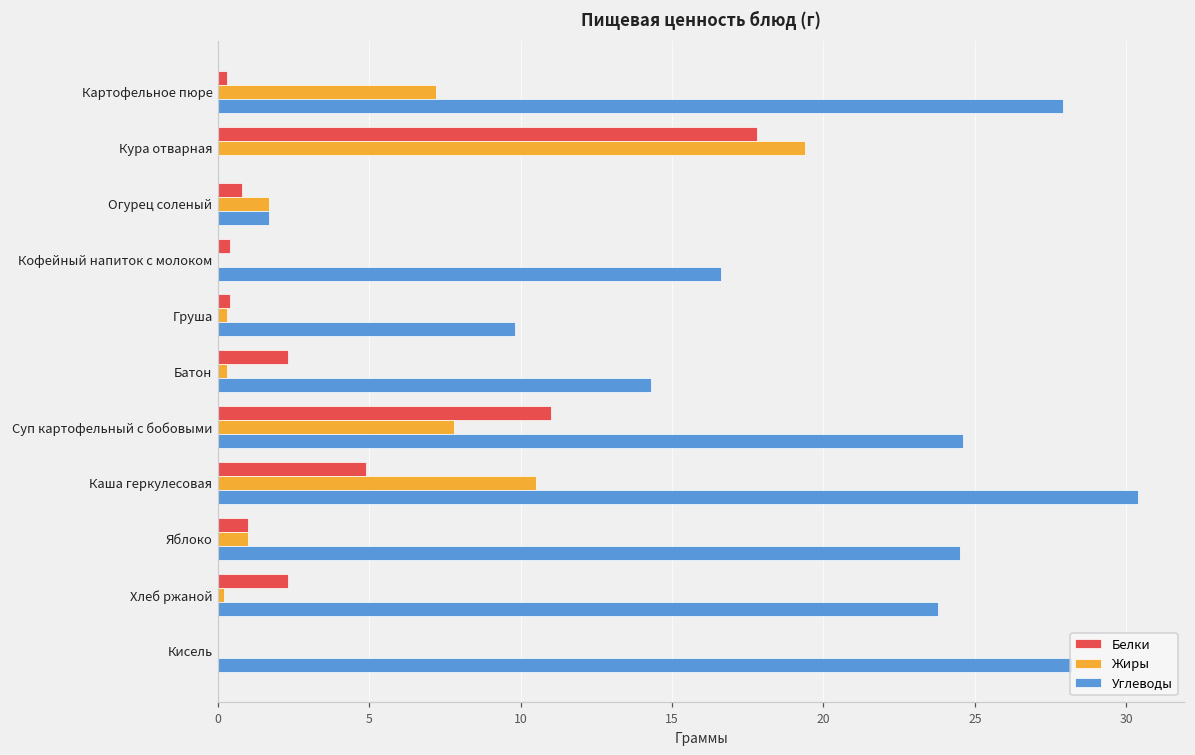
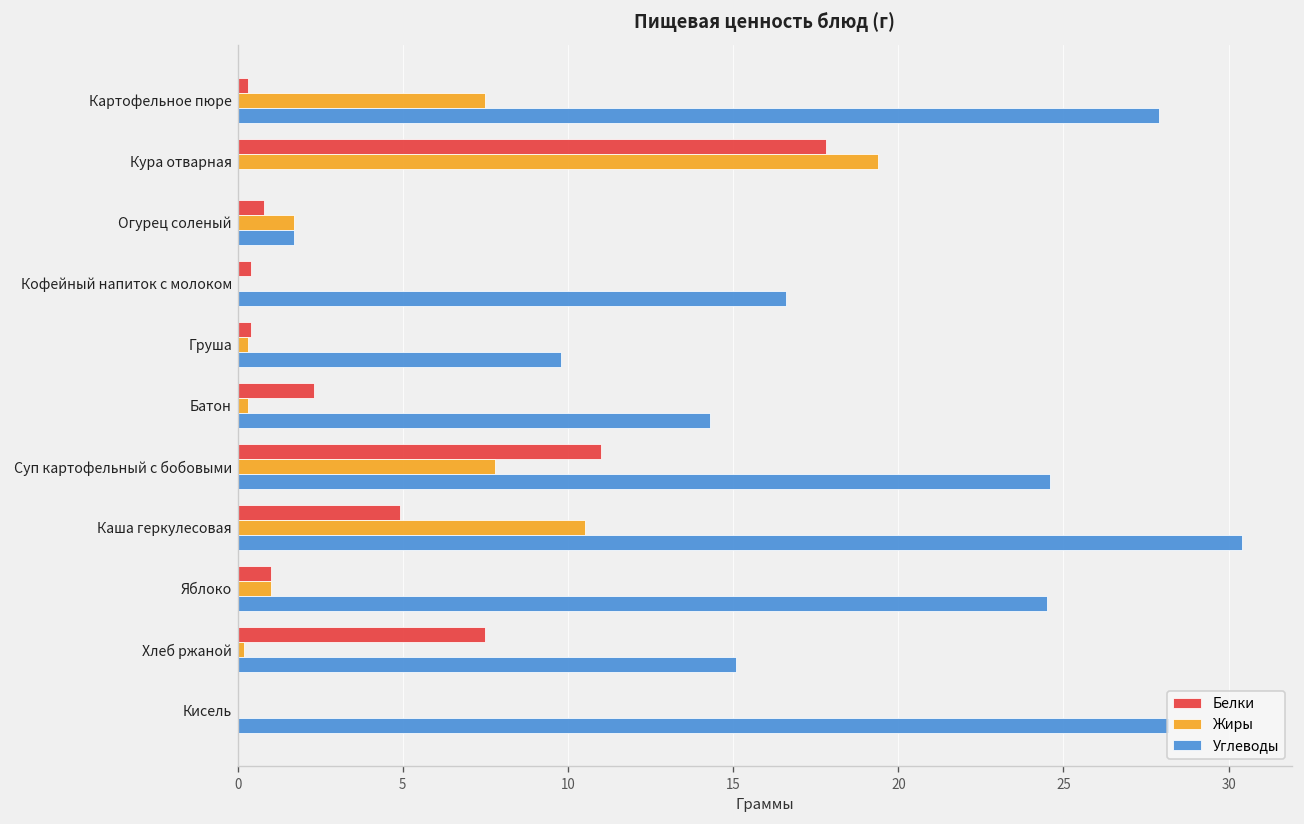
  {
    "Белки": {
      "Картофельное пюре": 0.3,
      "Кура отварная": 17.8,
      "Огурец соленый": 0.8,
      "Кофейный напиток с молоком": 0.4,
      "Груша": 0.4,
      "Батон": 2.3,
      "Суп картофельный с бобовыми": 11.0,
      "Каша геркулесовая": 4.9,
      "Яблоко": 1.0,
-     "Хлеб ржаной": 2.3,
+     "Хлеб ржаной": 7.5,
      "Кисель": 0.0
    },
    "Жиры": {
-     "Картофельное пюре": 7.2,
+     "Картофельное пюре": 7.5,
      "Кура отварная": 19.4,
      "Огурец соленый": 1.7,
      "Кофейный напиток с молоком": 0.0,
      "Груша": 0.3,
      "Батон": 0.3,
      "Суп картофельный с бобовыми": 7.8,
      "Каша геркулесовая": 10.5,
      "Яблоко": 1.0,
      "Хлеб ржаной": 0.2,
      "Кисель": 0.0
    },
    "Углеводы": {
      "Картофельное пюре": 27.9,
      "Кура отварная": 0.0,
      "Огурец соленый": 1.7,
      "Кофейный напиток с молоком": 16.6,
      "Груша": 9.8,
      "Батон": 14.3,
      "Суп картофельный с бобовыми": 24.6,
      "Каша геркулесовая": 30.4,
      "Яблоко": 24.5,
-     "Хлеб ржаной": 23.8
+     "Хлеб ржаной": 15.1
    }
  }
